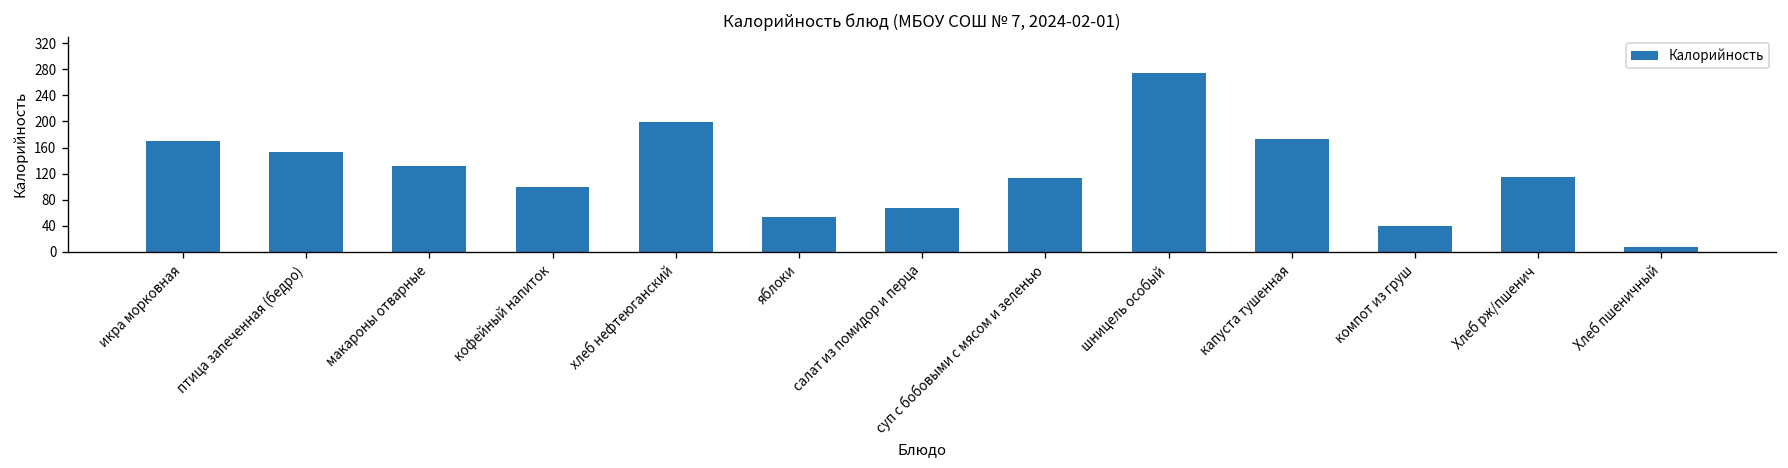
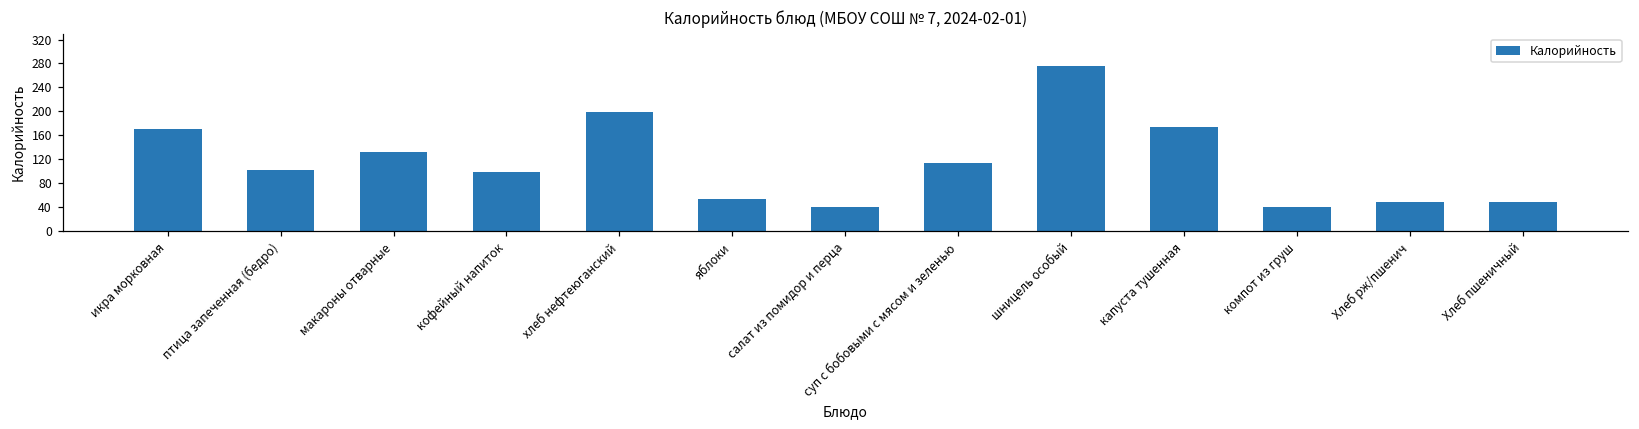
  {
    "икра морковная": 170,
-   "птица запеченная (бедро)": 150,
+   "птица запеченная (бедро)": 100,
    "макароны отварные": 130,
    "кофейный напиток": 100,
    "хлеб нефтеюганский": 200,
    "яблоки": 50,
-   "салат из помидор и перца": 70,
+   "салат из помидор и перца": 40,
    "суп с бобовыми с мясом и зеленью": 110,
    "шницель особый": 280,
    "капуста тушенная": 170,
    "компот из груш": 40,
-   "Хлеб рж/пшенич": 120,
-   "Хлеб пшеничный": 10
+   "Хлеб рж/пшенич": 50,
+   "Хлеб пшеничный": 50
  }
